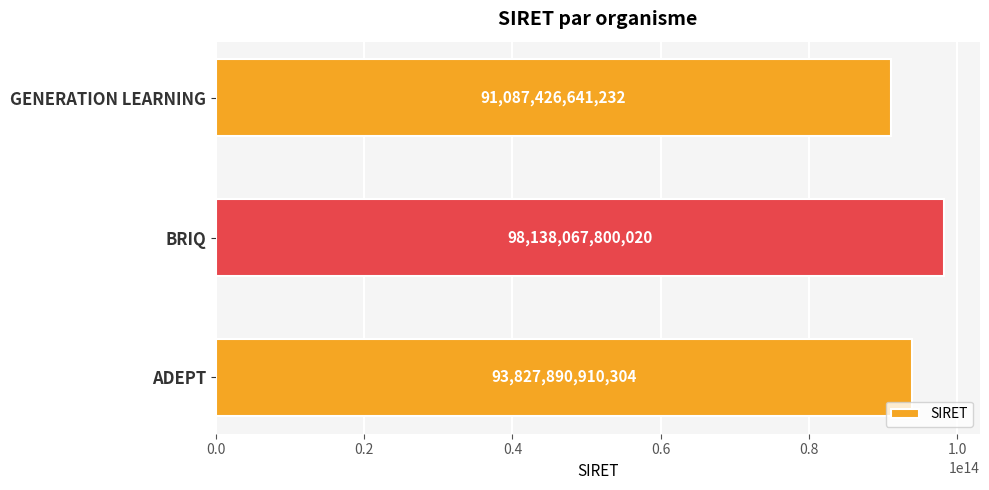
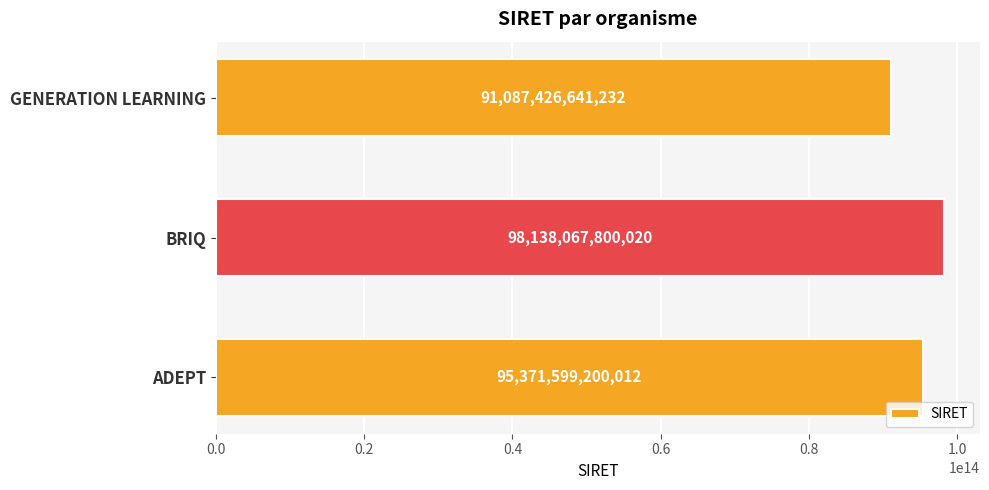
  {
    "GENERATION LEARNING": "91,087,426,641,232",
    "BRIQ": "98,138,067,800,020",
-   "ADEPT": "93,827,890,910,304"
+   "ADEPT": "95,371,599,200,012"
  }
